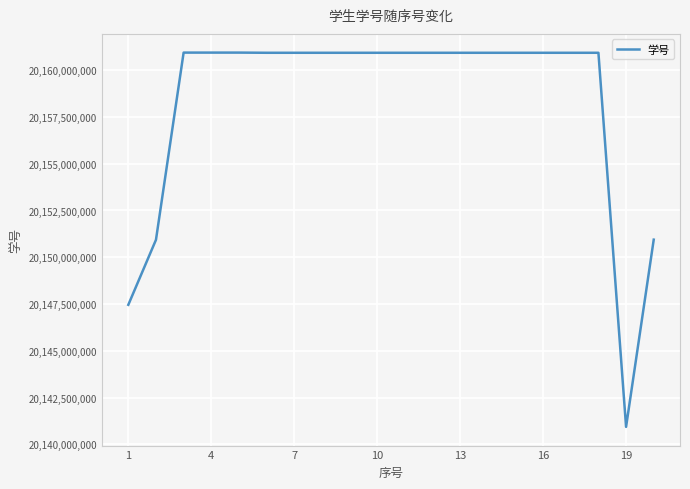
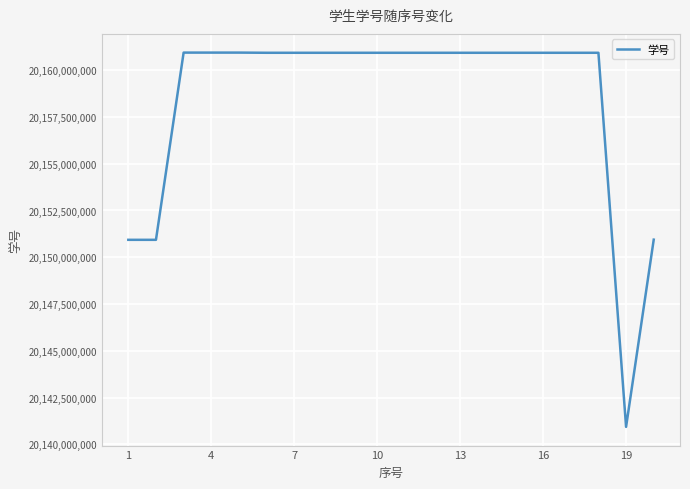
  {
-   "1": "20,147,500,000",
+   "1": "20,150,900,000",
    "4": "20,160,900,000",
    "7": "20,160,900,000",
    "10": "20,160,900,000",
    "13": "20,160,900,000",
    "16": "20,160,900,000",
    "19": "20,140,900,000"
  }
